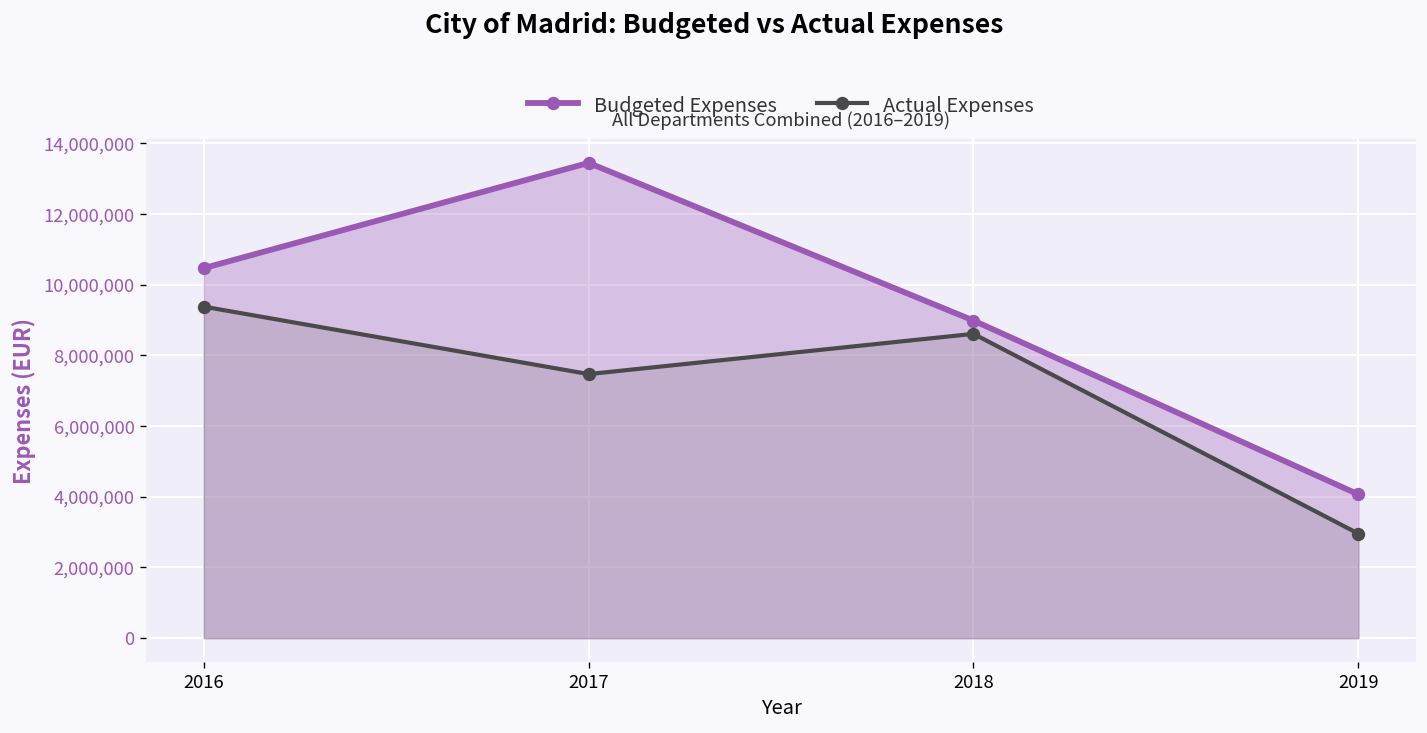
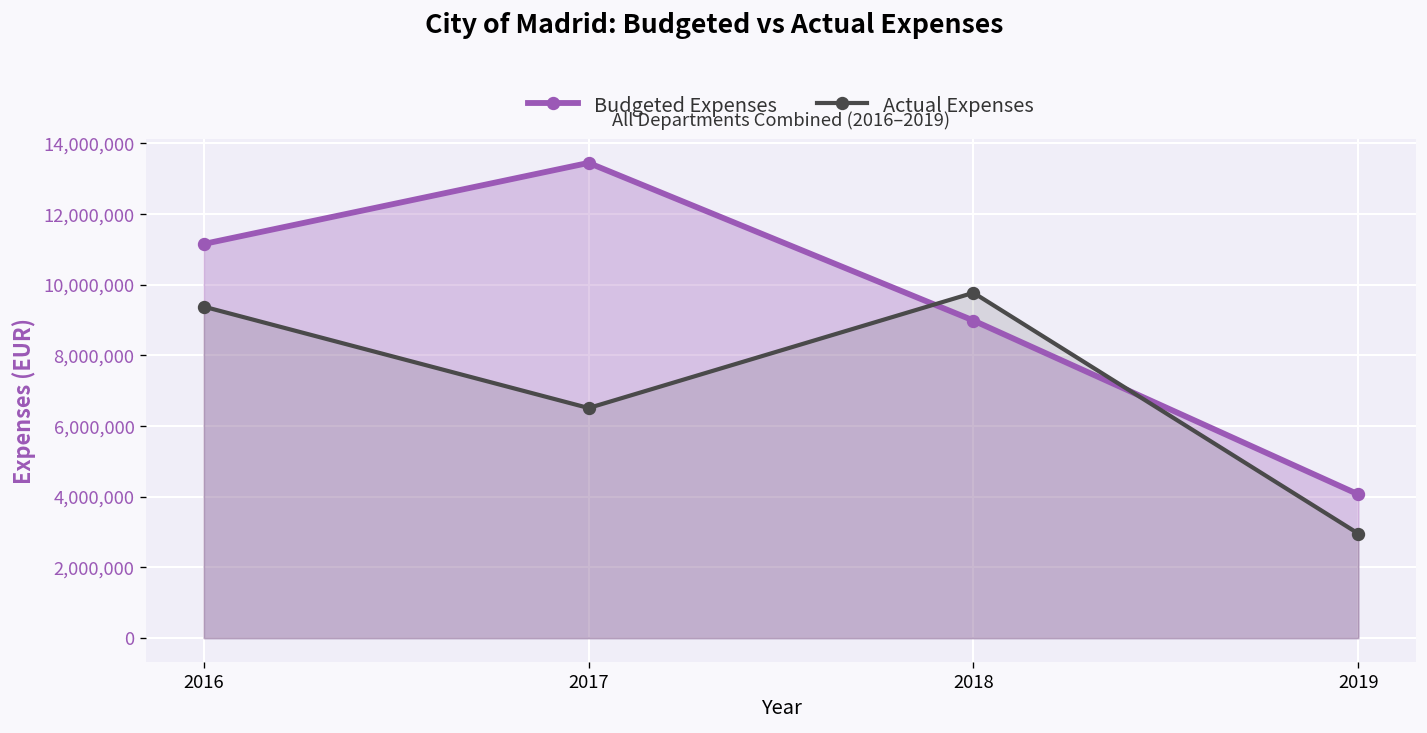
  {
    "Budgeted Expenses": {
-     "2016": "10,500,000",
+     "2016": "11,200,000",
      "2017": "13,400,000",
      "2018": "9,000,000",
      "2019": "4,100,000"
    },
    "Actual Expenses": {
      "2016": "9,400,000",
-     "2017": "7,500,000",
-     "2018": "8,600,000",
+     "2017": "6,500,000",
+     "2018": "9,800,000",
      "2019": "3,000,000"
    }
  }
